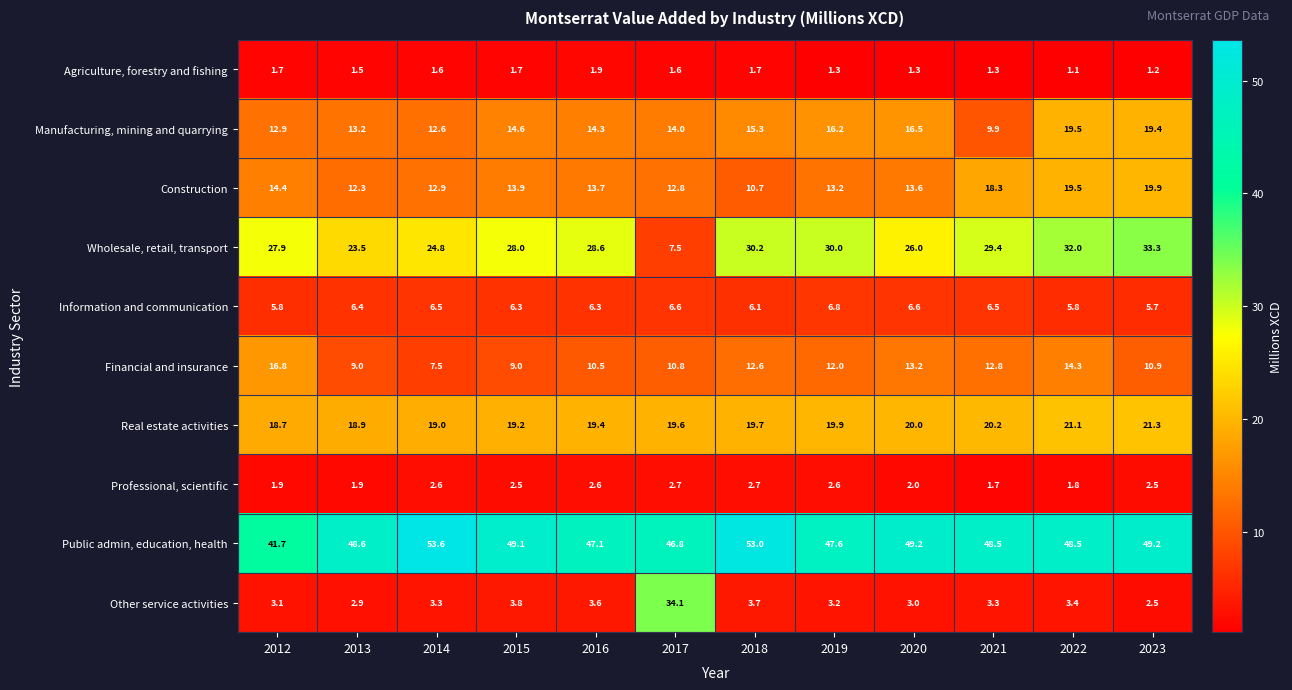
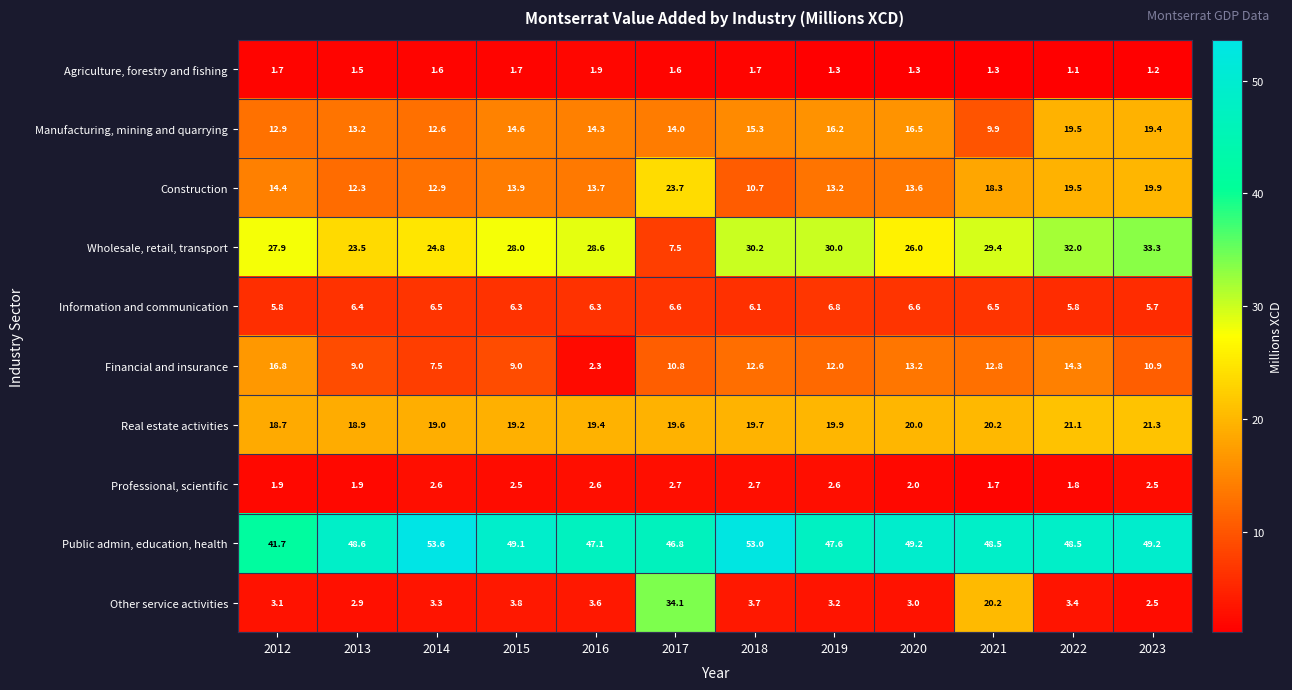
  {
    "Agriculture, forestry and fishing": {
      "2012": 1.7,
      "2013": 1.5,
      "2014": 1.6,
      "2015": 1.7,
      "2016": 1.9,
      "2017": 1.6,
      "2018": 1.7,
      "2019": 1.3,
      "2020": 1.3,
      "2021": 1.3,
      "2022": 1.1,
      "2023": 1.2
    },
    "Manufacturing, mining and quarrying": {
      "2012": 12.9,
      "2013": 13.2,
      "2014": 12.6,
      "2015": 14.6,
      "2016": 14.3,
      "2017": 14.0,
      "2018": 15.3,
      "2019": 16.2,
      "2020": 16.5,
      "2021": 9.9,
      "2022": 19.5,
      "2023": 19.4
    },
    "Construction": {
      "2012": 14.4,
      "2013": 12.3,
      "2014": 12.9,
      "2015": 13.9,
      "2016": 13.7,
-     "2017": 12.8,
+     "2017": 23.7,
      "2018": 10.7,
      "2019": 13.2,
      "2020": 13.6,
      "2021": 18.3,
      "2022": 19.5,
      "2023": 19.9
    },
    "Wholesale, retail, transport": {
      "2012": 27.9,
      "2013": 23.5,
      "2014": 24.8,
      "2015": 28.0,
      "2016": 28.6,
      "2017": 7.5,
      "2018": 30.2,
      "2019": 30.0,
      "2020": 26.0,
      "2021": 29.4,
      "2022": 32.0,
      "2023": 33.3
    },
    "Information and communication": {
      "2012": 5.8,
      "2013": 6.4,
      "2014": 6.5,
      "2015": 6.3,
      "2016": 6.3,
      "2017": 6.6,
      "2018": 6.1,
      "2019": 6.8,
      "2020": 6.6,
      "2021": 6.5,
      "2022": 5.8,
      "2023": 5.7
    },
    "Financial and insurance": {
      "2012": 16.8,
      "2013": 9.0,
      "2014": 7.5,
      "2015": 9.0,
-     "2016": 10.5,
+     "2016": 2.3,
      "2017": 10.8,
      "2018": 12.6,
      "2019": 12.0,
      "2020": 13.2,
      "2021": 12.8,
      "2022": 14.3,
      "2023": 10.9
    },
    "Real estate activities": {
      "2012": 18.7,
      "2013": 18.9,
      "2014": 19.0,
      "2015": 19.2,
      "2016": 19.4,
      "2017": 19.6,
      "2018": 19.7,
      "2019": 19.9,
      "2020": 20.0,
      "2021": 20.2,
      "2022": 21.1,
      "2023": 21.3
    },
    "Professional, scientific": {
      "2012": 1.9,
      "2013": 1.9,
      "2014": 2.6,
      "2015": 2.5,
      "2016": 2.6,
      "2017": 2.7,
      "2018": 2.7,
      "2019": 2.6,
      "2020": 2.0,
      "2021": 1.7,
      "2022": 1.8,
      "2023": 2.5
    },
    "Public admin, education, health": {
      "2012": 41.7,
      "2013": 48.6,
      "2014": 53.6,
      "2015": 49.1,
      "2016": 47.1,
      "2017": 46.8,
      "2018": 53.0,
      "2019": 47.6,
      "2020": 49.2,
      "2021": 48.5,
      "2022": 48.5,
      "2023": 49.2
    },
    "Other service activities": {
      "2012": 3.1,
      "2013": 2.9,
      "2014": 3.3,
      "2015": 3.8,
      "2016": 3.6,
      "2017": 34.1,
      "2018": 3.7,
      "2019": 3.2,
      "2020": 3.0,
-     "2021": 3.3,
+     "2021": 20.2,
      "2022": 3.4,
      "2023": 2.5
    }
  }
